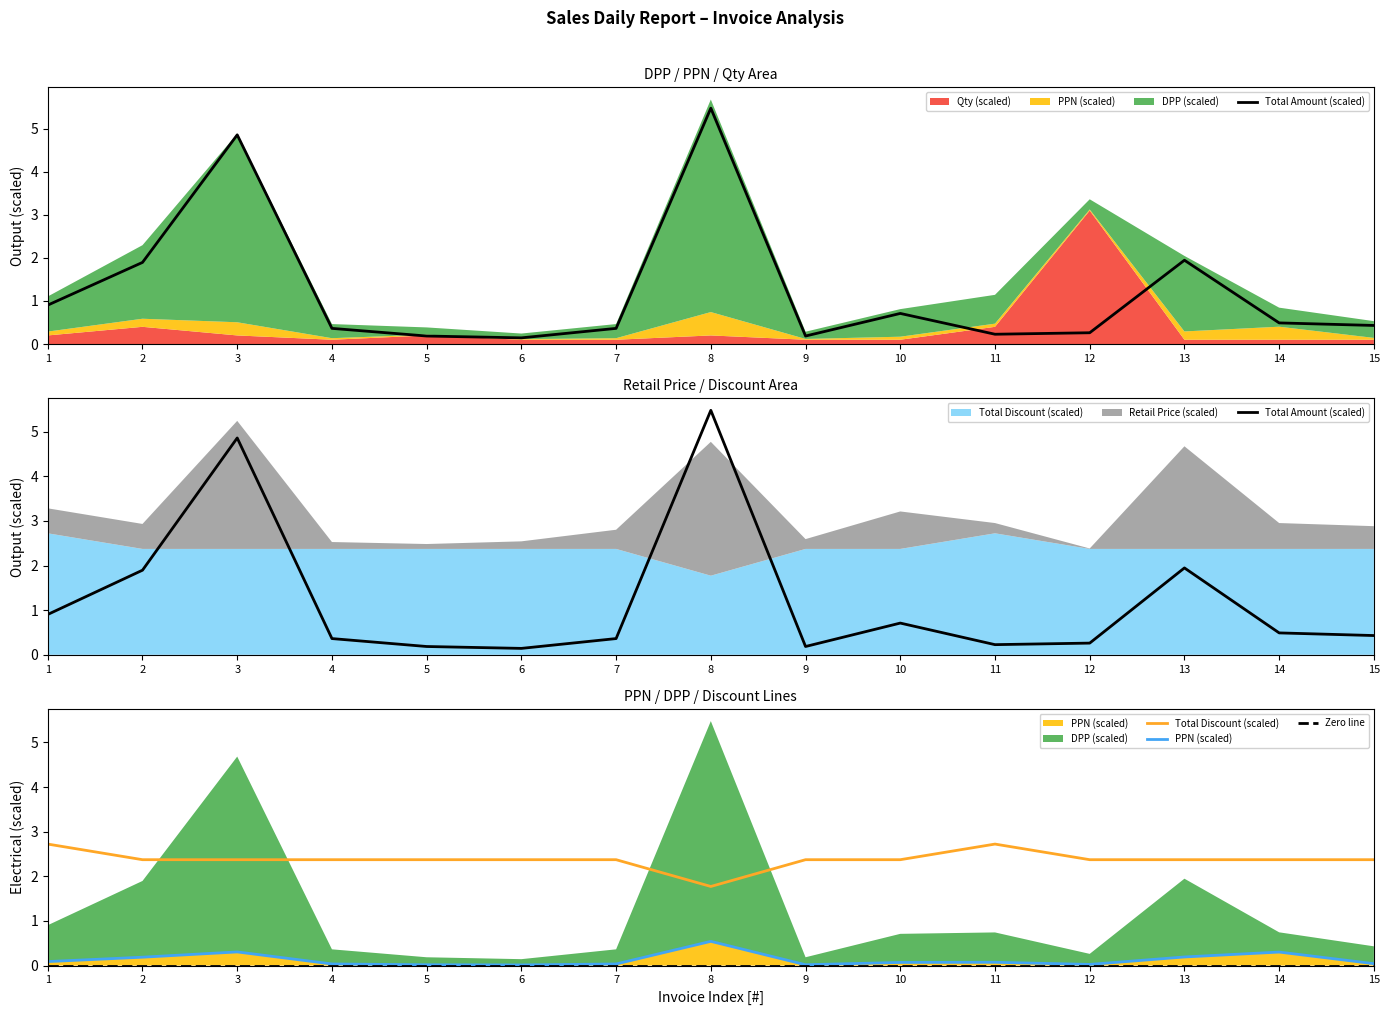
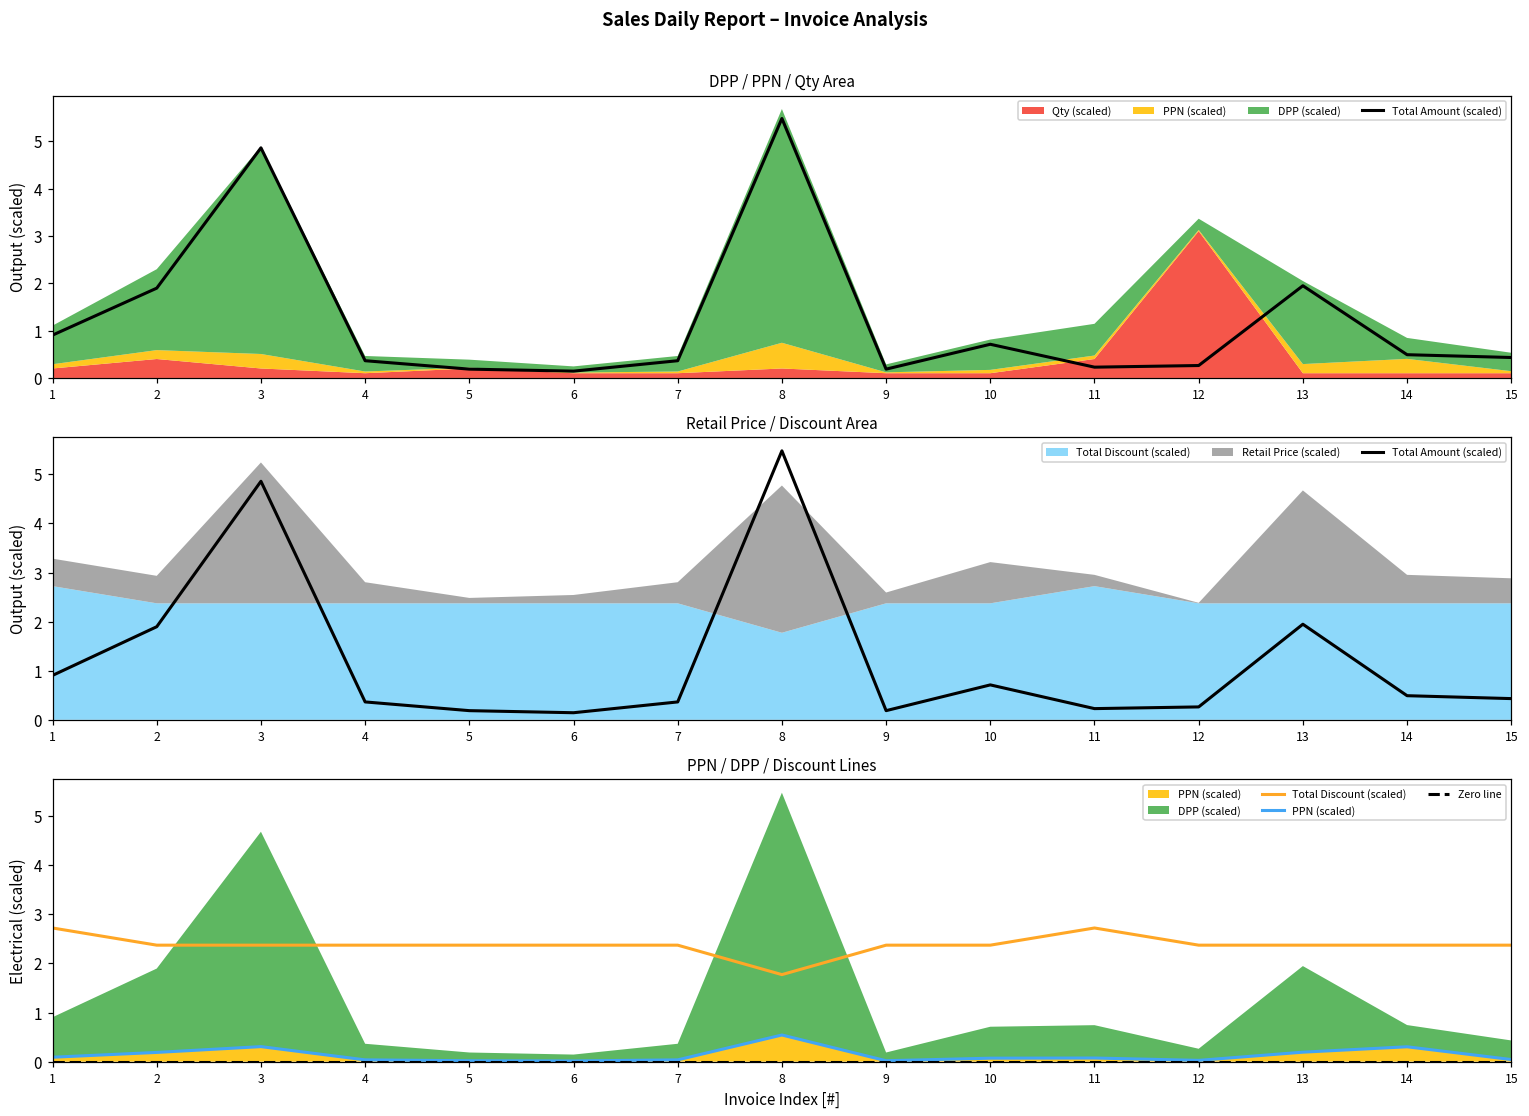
  {
    "DPP / PPN / Qty Area": {
      "Total Amount (scaled)": {
        "1": 0.9,
        "2": 1.9,
        "4": 0.4,
        "7": 0.4,
        "8": 5.5,
        "9": 0.2,
        "10": 0.7,
        "11": 0.2,
        "12": 0.3,
        "13": 1.9,
        "14": 0.5,
        "15": 0.4
      },
      "Qty (scaled)": {
        "1": 0.2,
        "2": 0.4,
        "3": 0.2,
        "8": 0.2,
        "10": 0.1,
        "11": 0.4,
        "13": 0.1,
        "14": 0.1
      },
      "DPP (scaled)": {
        "1": 0.8,
        "2": 1.7,
        "4": 0.3,
        "5": 0.2,
        "6": 0.1,
        "7": 0.3,
        "8": 4.9,
        "9": 0.2,
        "10": 0.6,
        "11": 0.7,
        "12": 0.2,
        "13": 1.8,
        "14": 0.4,
        "15": 0.4
      }
    },
    "Retail Price / Discount Area": {
      "Total Amount (scaled)": {
        "1": 0.9,
        "2": 1.9,
        "3": 4.9,
        "4": 0.4,
        "5": 0.2,
        "6": 0.1,
        "7": 0.4,
        "8": 5.5,
        "9": 0.2,
        "10": 0.7,
        "11": 0.2,
        "12": 0.3,
        "13": 1.9,
        "14": 0.5,
        "15": 0.4
      },
      "Retail Price (scaled)": {
        "1": 0.6,
        "2": 0.6,
        "3": 2.9,
-       "4": 0.2,
+       "4": 0.4,
        "5": 0.1,
        "6": 0.2,
        "7": 0.4,
        "8": 3.0,
        "9": 0.2,
        "10": 0.8,
        "11": 0.2,
        "13": 2.3,
        "14": 0.6,
        "15": 0.5
      }
    },
    "PPN / DPP / Discount Lines": {
      "DPP (scaled)": {
        "1": 0.8,
        "2": 1.7,
        "3": 4.4,
        "4": 0.3,
        "5": 0.2,
        "6": 0.1,
        "7": 0.3,
        "8": 4.9,
        "9": 0.2,
        "10": 0.6,
        "11": 0.7,
        "12": 0.2,
        "13": 1.8,
        "14": 0.4,
        "15": 0.4
      },
      "Zero line": {
        "1": 0.0,
        "2": 0.0,
        "3": 0.0,
        "8": 0.0,
        "10": 0.0,
        "11": 0.0,
        "13": 0.0,
        "14": 0.0
      }
    }
  }
